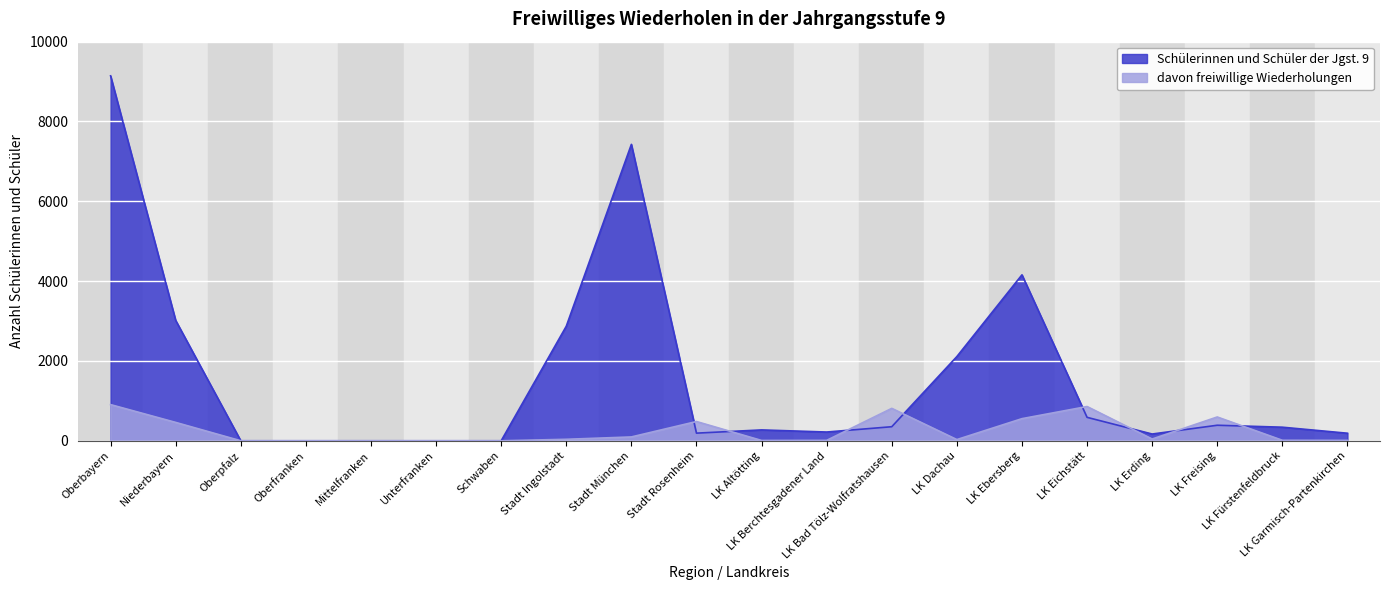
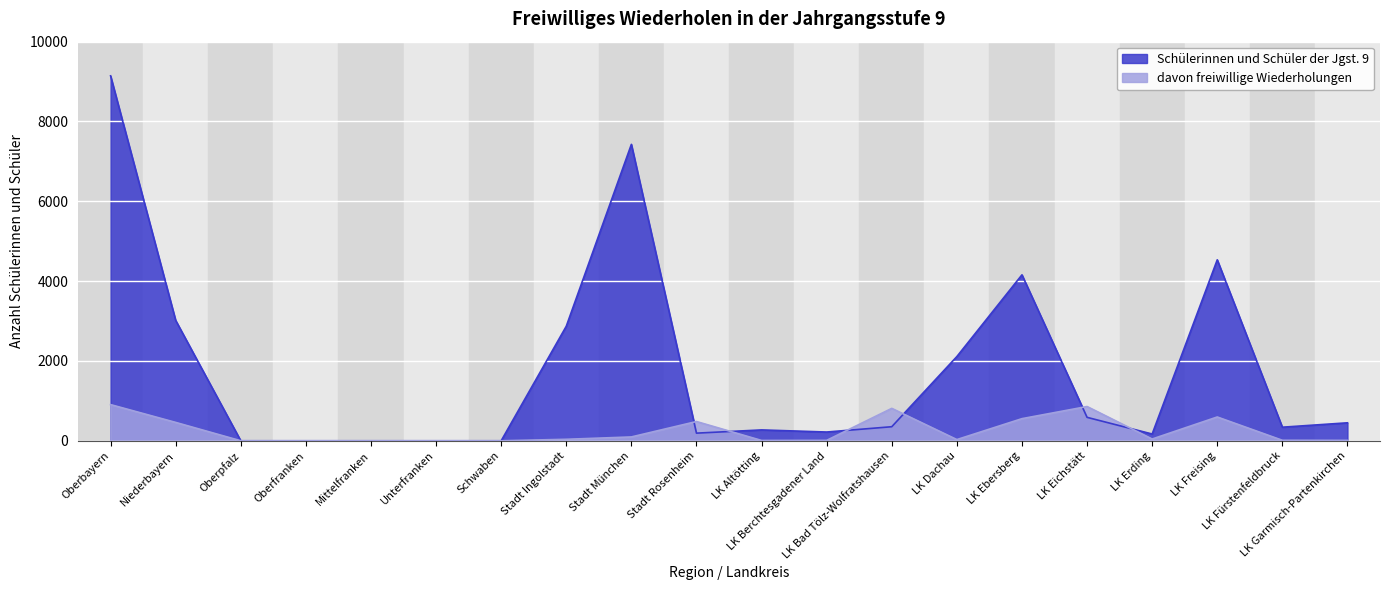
  {
    "Schülerinnen und Schüler der Jgst. 9": {
      "Oberbayern": 9100,
      "Niederbayern": 3000,
      "Stadt Ingolstadt": 2900,
      "Stadt München": 7400,
      "Stadt Rosenheim": 200,
      "LK Altötting": 300,
      "LK Berchtesgadener Land": 200,
      "LK Bad Tölz-Wolfratshausen": 400,
      "LK Dachau": 2100,
      "LK Ebersberg": 4200,
      "LK Eichstätt": 600,
      "LK Erding": 200,
-     "LK Freising": 400,
+     "LK Freising": 4500,
      "LK Fürstenfeldbruck": 300,
-     "LK Garmisch-Partenkirchen": 200
+     "LK Garmisch-Partenkirchen": 500
    },
    "davon freiwillige Wiederholungen": {
      "Oberbayern": 900,
      "Niederbayern": 500,
      "Stadt Ingolstadt": 0,
      "Stadt München": 100,
      "Stadt Rosenheim": 500,
      "LK Altötting": 0,
      "LK Berchtesgadener Land": 0,
      "LK Bad Tölz-Wolfratshausen": 800,
      "LK Dachau": 0,
      "LK Ebersberg": 600,
      "LK Eichstätt": 900,
      "LK Erding": 0,
      "LK Freising": 600,
      "LK Fürstenfeldbruck": 0,
      "LK Garmisch-Partenkirchen": 0
    }
  }
